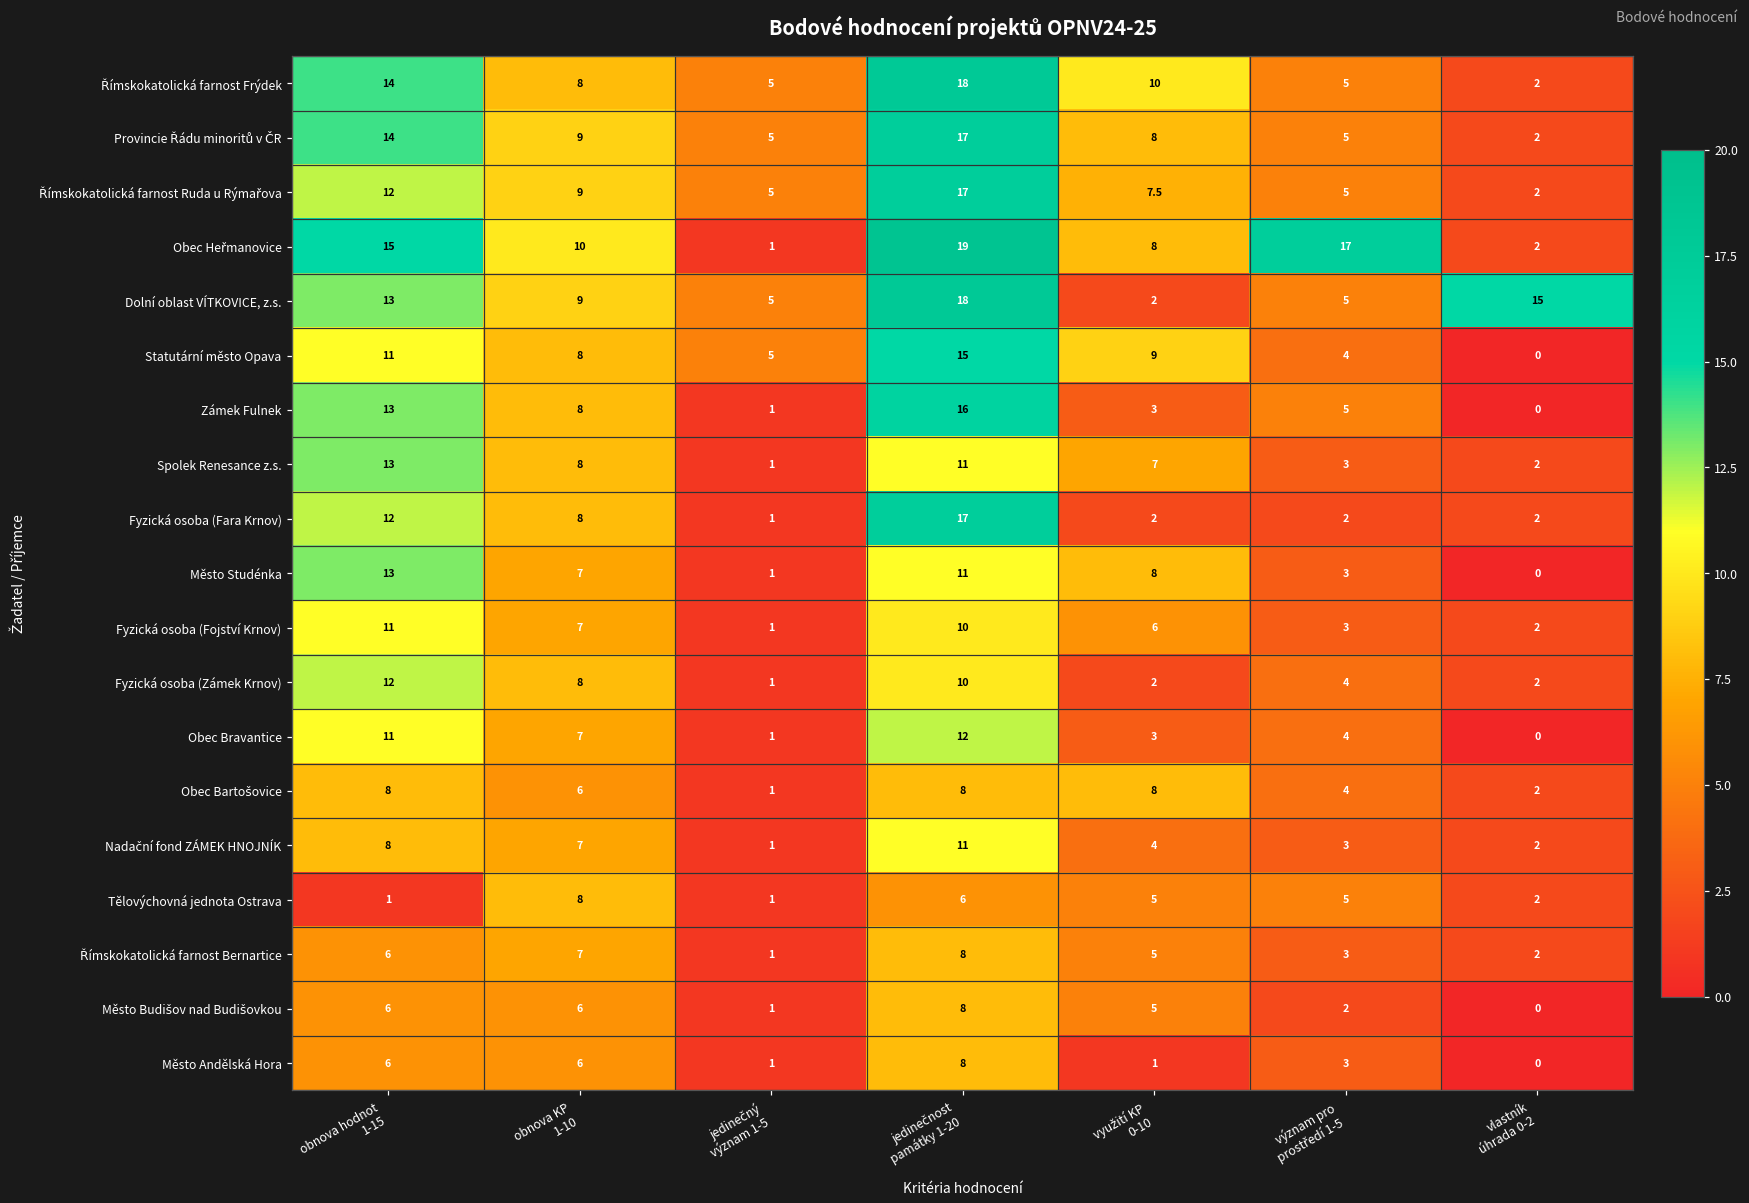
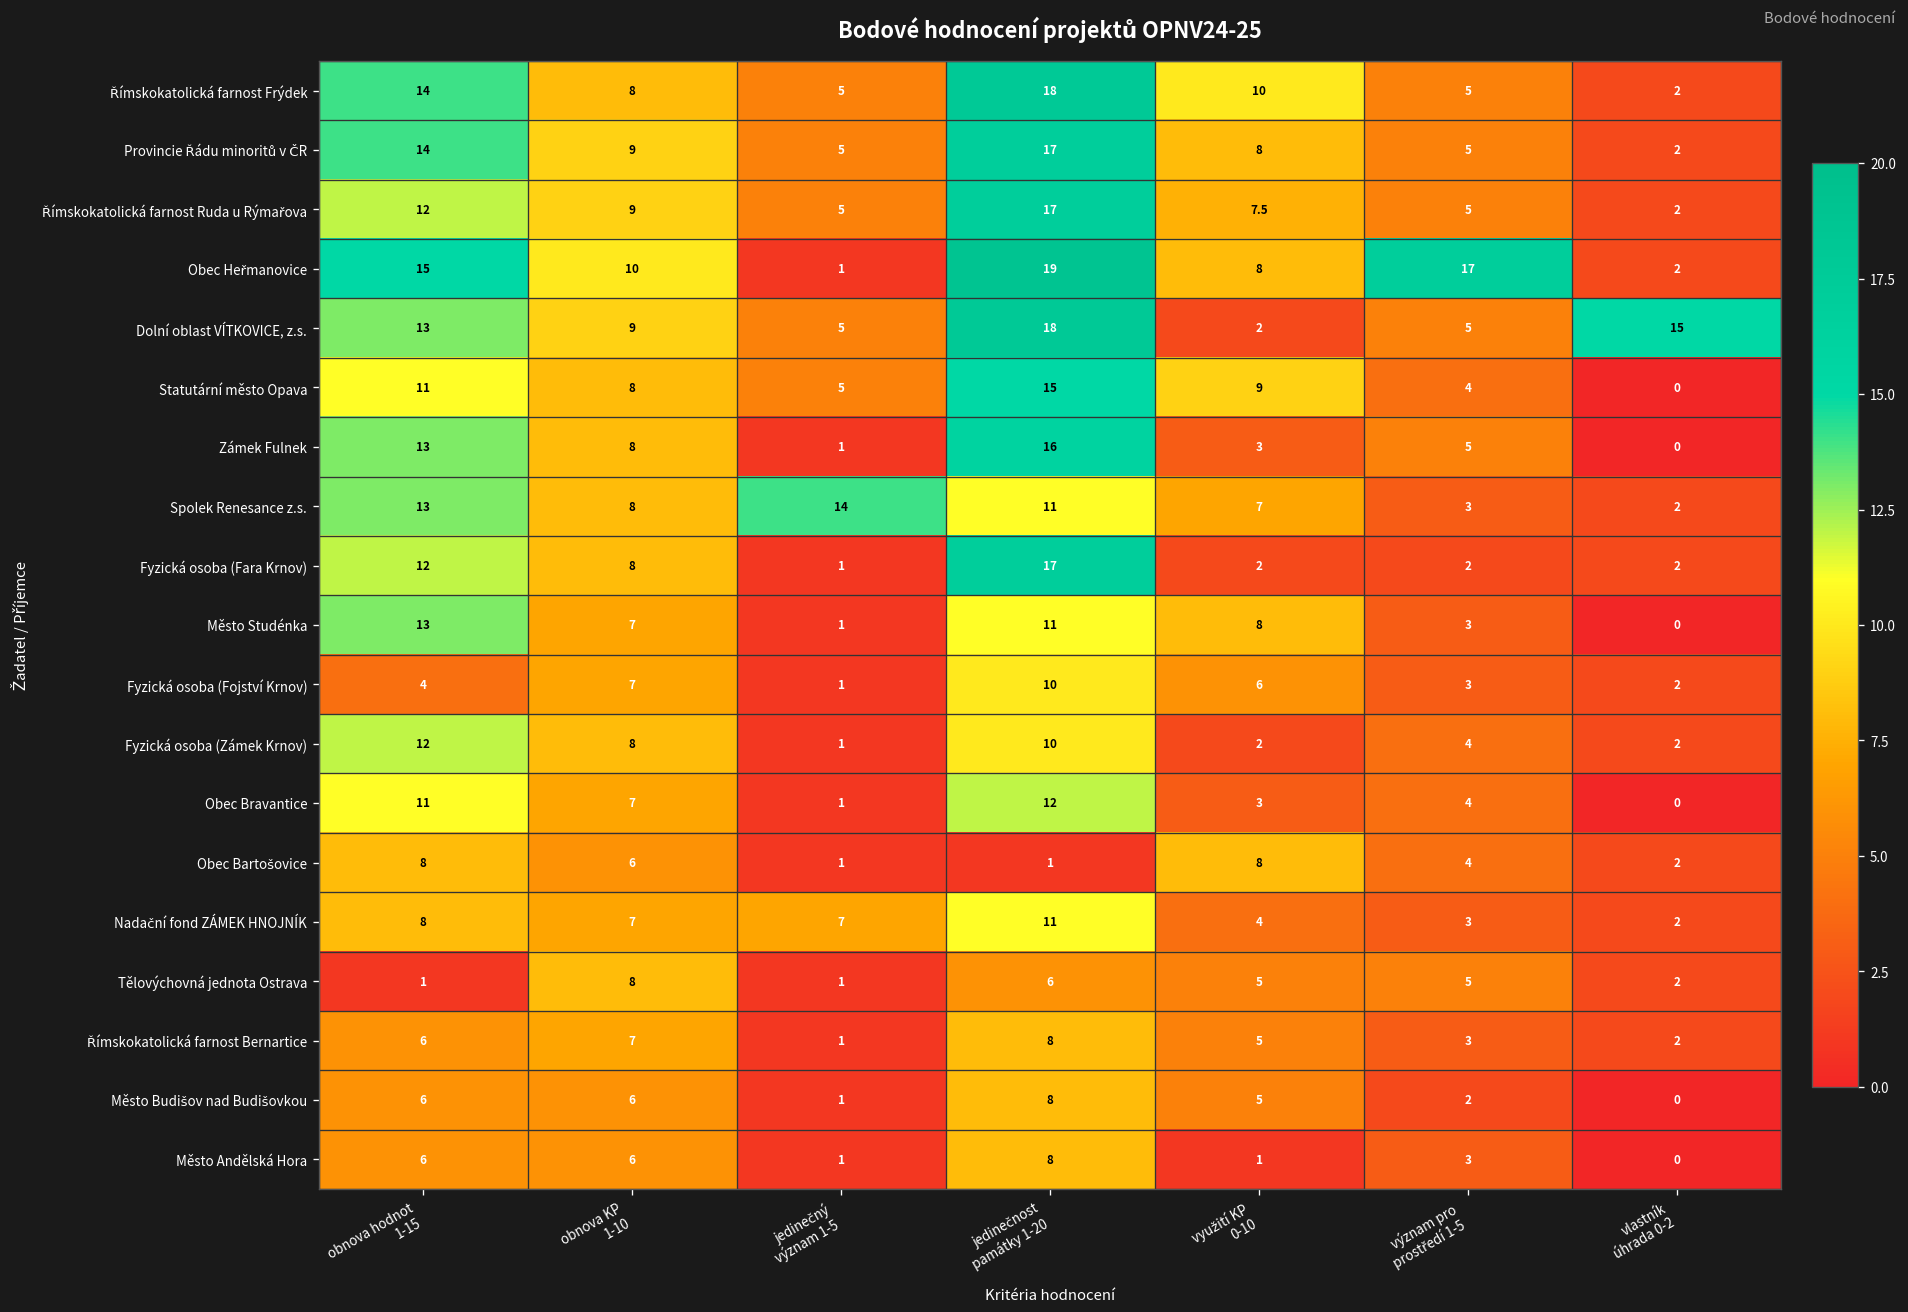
  {
    "Římskokatolická farnost Frýdek": {
      "obnova hodnot 1-15": 14,
      "obnova KP 1-10": 8,
      "jedinečný význam 1-5": 5,
      "jedinečnost památky 1-20": 18,
      "využití KP 0-10": 10,
      "význam pro prostředí 1-5": 5,
      "vlastník úhrada 0-2": 2
    },
    "Provincie Řádu minoritů v ČR": {
      "obnova hodnot 1-15": 14,
      "obnova KP 1-10": 9,
      "jedinečný význam 1-5": 5,
      "jedinečnost památky 1-20": 17,
      "využití KP 0-10": 8,
      "význam pro prostředí 1-5": 5,
      "vlastník úhrada 0-2": 2
    },
    "Římskokatolická farnost Ruda u Rýmařova": {
      "obnova hodnot 1-15": 12,
      "obnova KP 1-10": 9,
      "jedinečný význam 1-5": 5,
      "jedinečnost památky 1-20": 17,
      "využití KP 0-10": 7.5,
      "význam pro prostředí 1-5": 5,
      "vlastník úhrada 0-2": 2
    },
    "Obec Heřmanovice": {
      "obnova hodnot 1-15": 15,
      "obnova KP 1-10": 10,
      "jedinečný význam 1-5": 1,
      "jedinečnost památky 1-20": 19,
      "využití KP 0-10": 8,
      "význam pro prostředí 1-5": 17,
      "vlastník úhrada 0-2": 2
    },
    "Dolní oblast VÍTKOVICE, z.s.": {
      "obnova hodnot 1-15": 13,
      "obnova KP 1-10": 9,
      "jedinečný význam 1-5": 5,
      "jedinečnost památky 1-20": 18,
      "využití KP 0-10": 2,
      "význam pro prostředí 1-5": 5,
      "vlastník úhrada 0-2": 15
    },
    "Statutární město Opava": {
      "obnova hodnot 1-15": 11,
      "obnova KP 1-10": 8,
      "jedinečný význam 1-5": 5,
      "jedinečnost památky 1-20": 15,
      "využití KP 0-10": 9,
      "význam pro prostředí 1-5": 4,
      "vlastník úhrada 0-2": 0
    },
    "Zámek Fulnek": {
      "obnova hodnot 1-15": 13,
      "obnova KP 1-10": 8,
      "jedinečný význam 1-5": 1,
      "jedinečnost památky 1-20": 16,
      "využití KP 0-10": 3,
      "význam pro prostředí 1-5": 5,
      "vlastník úhrada 0-2": 0
    },
    "Spolek Renesance z.s.": {
      "obnova hodnot 1-15": 13,
      "obnova KP 1-10": 8,
-     "jedinečný význam 1-5": 1,
+     "jedinečný význam 1-5": 14,
      "jedinečnost památky 1-20": 11,
      "využití KP 0-10": 7,
      "význam pro prostředí 1-5": 3,
      "vlastník úhrada 0-2": 2
    },
    "Fyzická osoba (Fara Krnov)": {
      "obnova hodnot 1-15": 12,
      "obnova KP 1-10": 8,
      "jedinečný význam 1-5": 1,
      "jedinečnost památky 1-20": 17,
      "využití KP 0-10": 2,
      "význam pro prostředí 1-5": 2,
      "vlastník úhrada 0-2": 2
    },
    "Město Studénka": {
      "obnova hodnot 1-15": 13,
      "obnova KP 1-10": 7,
      "jedinečný význam 1-5": 1,
      "jedinečnost památky 1-20": 11,
      "využití KP 0-10": 8,
      "význam pro prostředí 1-5": 3,
      "vlastník úhrada 0-2": 0
    },
    "Fyzická osoba (Fojství Krnov)": {
-     "obnova hodnot 1-15": 11,
+     "obnova hodnot 1-15": 4,
      "obnova KP 1-10": 7,
      "jedinečný význam 1-5": 1,
      "jedinečnost památky 1-20": 10,
      "využití KP 0-10": 6,
      "význam pro prostředí 1-5": 3,
      "vlastník úhrada 0-2": 2
    },
    "Fyzická osoba (Zámek Krnov)": {
      "obnova hodnot 1-15": 12,
      "obnova KP 1-10": 8,
      "jedinečný význam 1-5": 1,
      "jedinečnost památky 1-20": 10,
      "využití KP 0-10": 2,
      "význam pro prostředí 1-5": 4,
      "vlastník úhrada 0-2": 2
    },
    "Obec Bravantice": {
      "obnova hodnot 1-15": 11,
      "obnova KP 1-10": 7,
      "jedinečný význam 1-5": 1,
      "jedinečnost památky 1-20": 12,
      "využití KP 0-10": 3,
      "význam pro prostředí 1-5": 4,
      "vlastník úhrada 0-2": 0
    },
    "Obec Bartošovice": {
      "obnova hodnot 1-15": 8,
      "obnova KP 1-10": 6,
      "jedinečný význam 1-5": 1,
-     "jedinečnost památky 1-20": 8,
+     "jedinečnost památky 1-20": 1,
      "využití KP 0-10": 8,
      "význam pro prostředí 1-5": 4,
      "vlastník úhrada 0-2": 2
    },
    "Nadační fond ZÁMEK HNOJNÍK": {
      "obnova hodnot 1-15": 8,
      "obnova KP 1-10": 7,
-     "jedinečný význam 1-5": 1,
+     "jedinečný význam 1-5": 7,
      "jedinečnost památky 1-20": 11,
      "využití KP 0-10": 4,
      "význam pro prostředí 1-5": 3,
      "vlastník úhrada 0-2": 2
    },
    "Tělovýchovná jednota Ostrava": {
      "obnova hodnot 1-15": 1,
      "obnova KP 1-10": 8,
      "jedinečný význam 1-5": 1,
      "jedinečnost památky 1-20": 6,
      "využití KP 0-10": 5,
      "význam pro prostředí 1-5": 5,
      "vlastník úhrada 0-2": 2
    },
    "Římskokatolická farnost Bernartice": {
      "obnova hodnot 1-15": 6,
      "obnova KP 1-10": 7,
      "jedinečný význam 1-5": 1,
      "jedinečnost památky 1-20": 8,
      "využití KP 0-10": 5,
      "význam pro prostředí 1-5": 3,
      "vlastník úhrada 0-2": 2
    },
    "Město Budišov nad Budišovkou": {
      "obnova hodnot 1-15": 6,
      "obnova KP 1-10": 6,
      "jedinečný význam 1-5": 1,
      "jedinečnost památky 1-20": 8,
      "využití KP 0-10": 5,
      "význam pro prostředí 1-5": 2,
      "vlastník úhrada 0-2": 0
    },
    "Město Andělská Hora": {
      "obnova hodnot 1-15": 6,
      "obnova KP 1-10": 6,
      "jedinečný význam 1-5": 1,
      "jedinečnost památky 1-20": 8,
      "využití KP 0-10": 1,
      "význam pro prostředí 1-5": 3,
      "vlastník úhrada 0-2": 0
    }
  }
